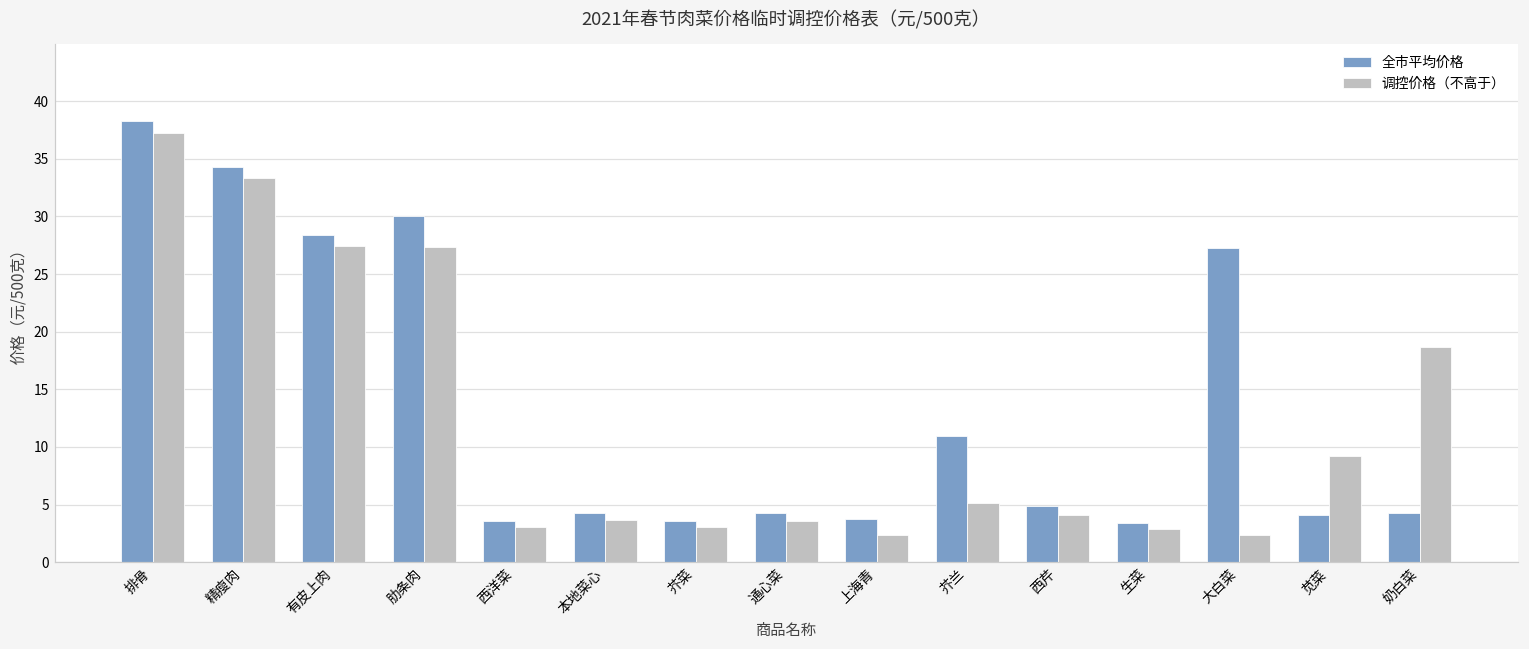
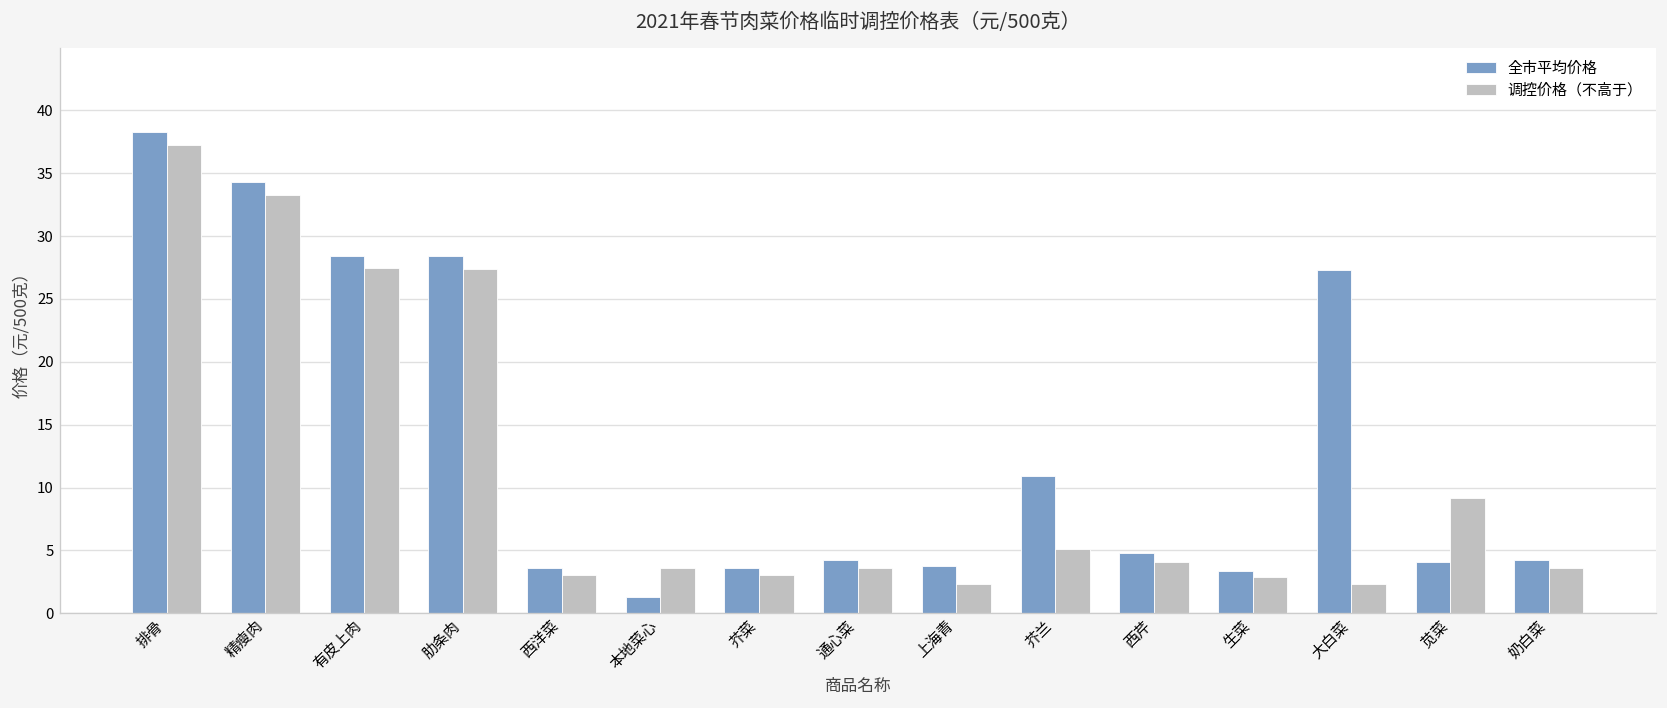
  {
    "全市平均价格": {
      "排骨": 38.3,
      "精瘦肉": 34.3,
      "有皮上肉": 28.4,
-     "肋条肉": 30.0,
+     "肋条肉": 28.4,
      "西洋菜": 3.6,
-     "本地菜心": 4.3,
+     "本地菜心": 1.3,
      "芥菜": 3.6,
      "通心菜": 4.2,
      "上海青": 3.7,
      "芥兰": 10.9,
      "西芹": 4.8,
      "生菜": 3.4,
      "大白菜": 27.3,
      "苋菜": 4.1,
      "奶白菜": 4.3
    },
    "调控价格（不高于）": {
      "排骨": 37.3,
      "精瘦肉": 33.3,
      "有皮上肉": 27.4,
      "肋条肉": 27.4,
      "西洋菜": 3.0,
      "本地菜心": 3.6,
      "芥菜": 3.0,
      "通心菜": 3.6,
      "上海青": 2.4,
      "芥兰": 5.1,
      "西芹": 4.1,
      "生菜": 2.9,
      "大白菜": 2.3,
      "苋菜": 9.2,
-     "奶白菜": 18.7
+     "奶白菜": 3.6
    }
  }
